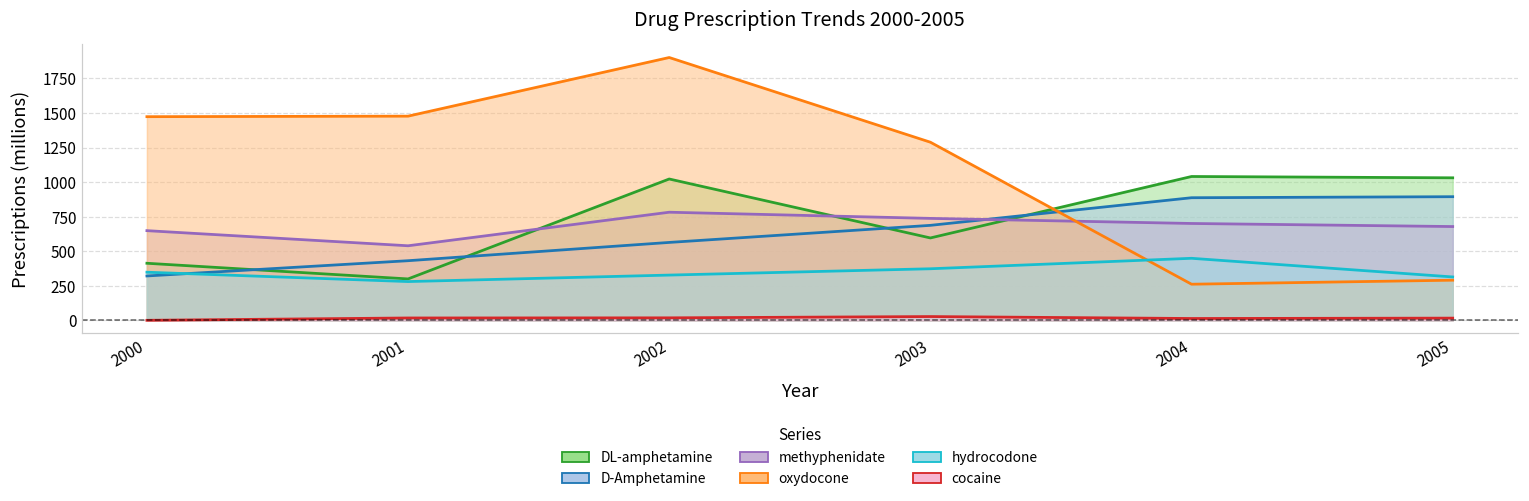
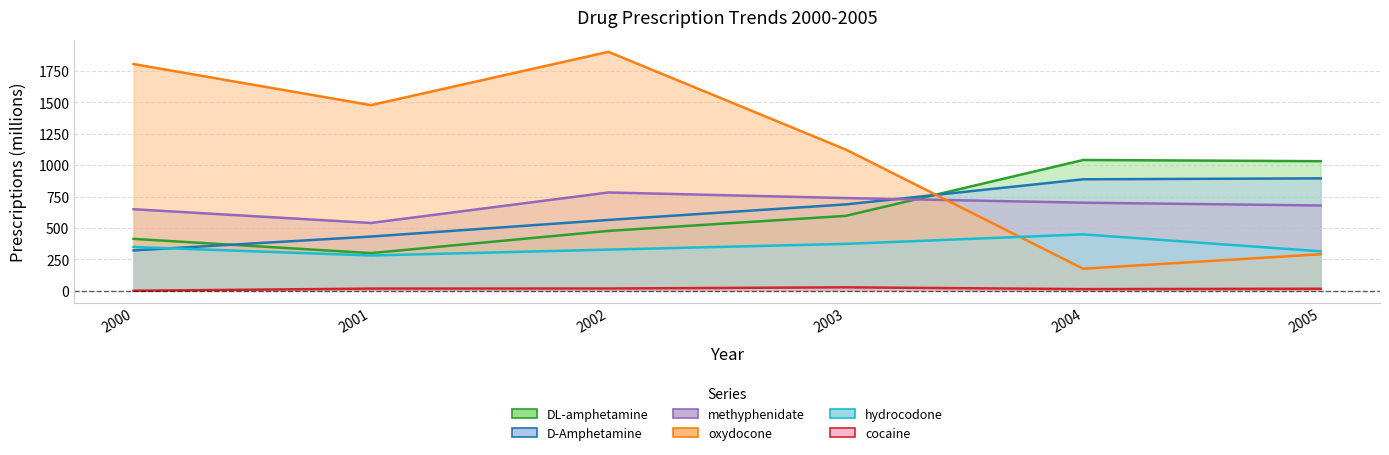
  {
    "DL-amphetamine": {
      "2000": 410,
-     "2002": 1020,
+     "2002": 480,
      "2003": 600,
      "2004": 1040,
      "2005": 1030
    },
    "oxydocone": {
-     "2000": 1470,
+     "2000": 1800,
      "2001": 1480,
      "2002": 1900,
-     "2003": 1290,
-     "2004": 260,
+     "2003": 1120,
+     "2004": 180,
      "2005": 290
    }
  }
